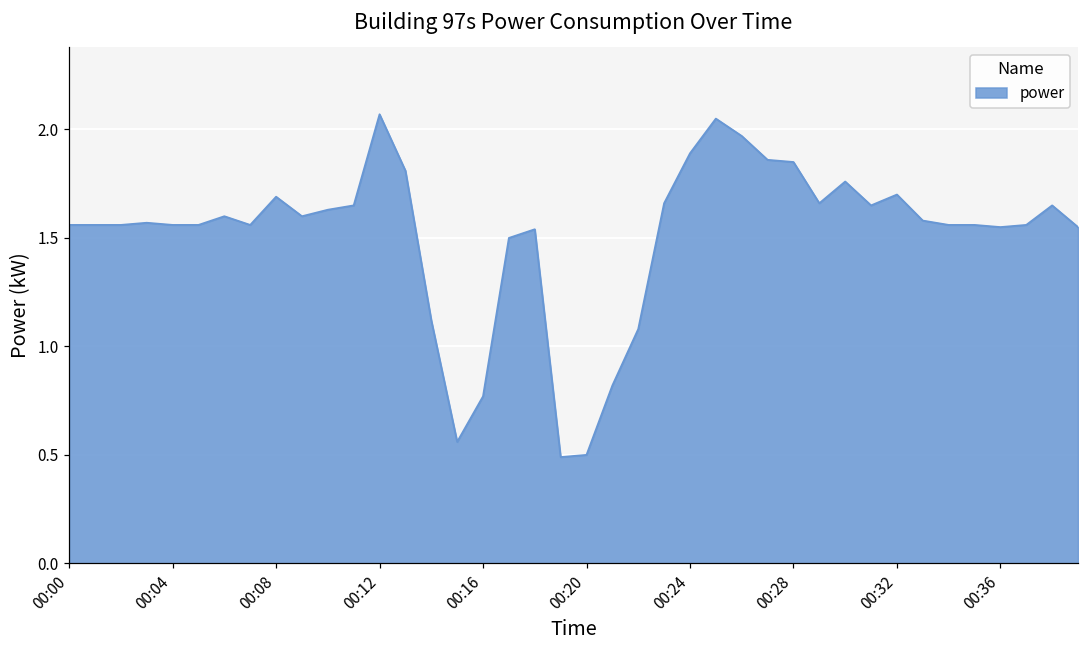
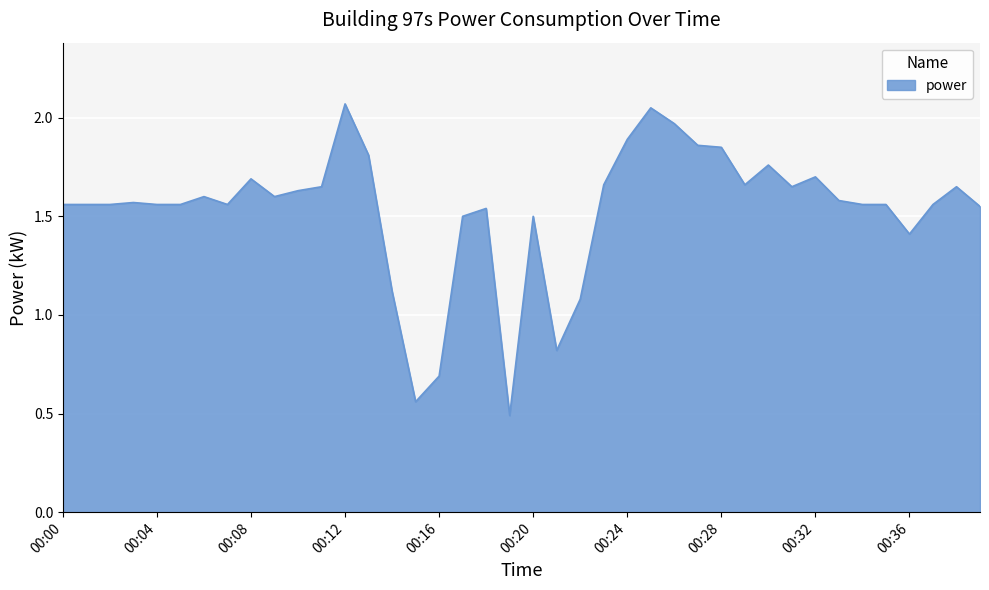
  {
    "00:00": 1.56,
    "00:04": 1.56,
    "00:08": 1.69,
    "00:12": 2.07,
-   "00:16": 0.77,
-   "00:20": 0.5,
+   "00:16": 0.69,
+   "00:20": 1.5,
    "00:24": 1.89,
    "00:28": 1.85,
    "00:32": 1.70,
-   "00:36": 1.55
+   "00:36": 1.41
  }
